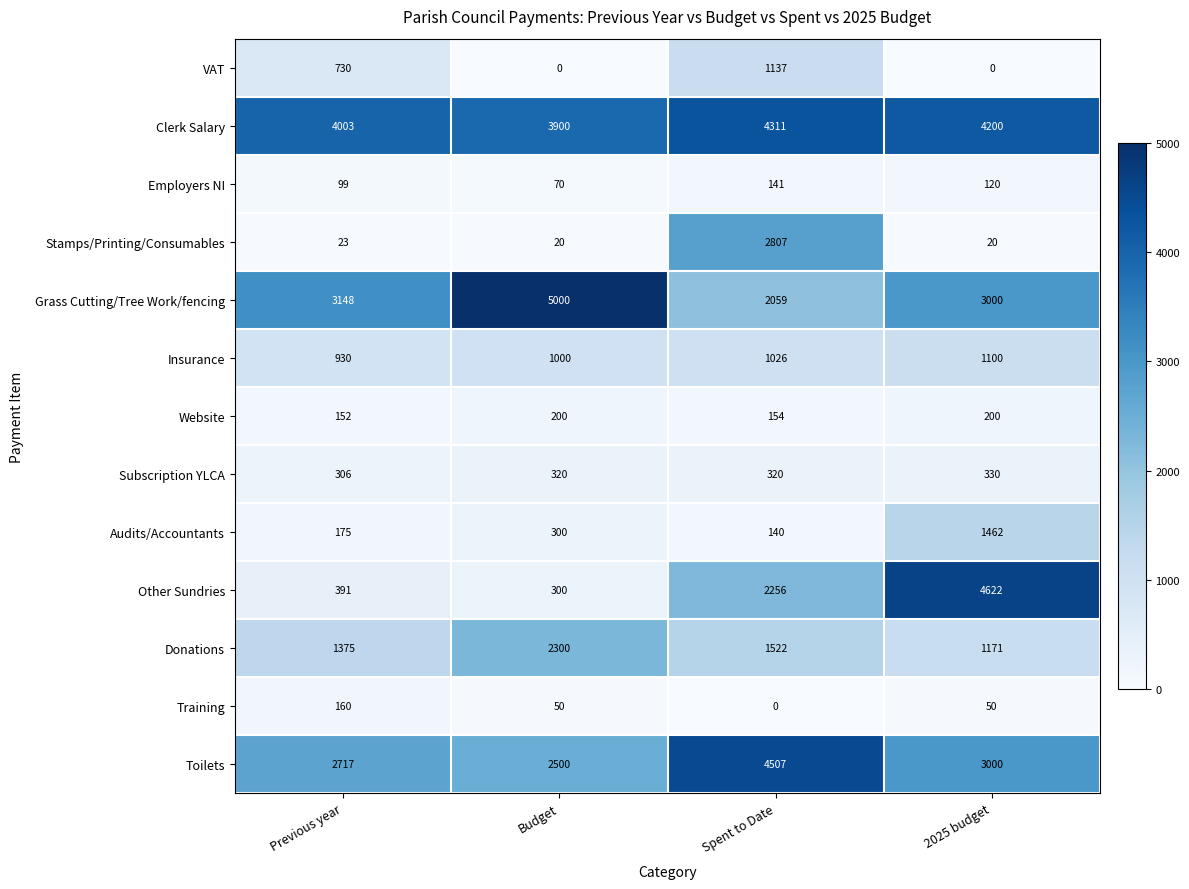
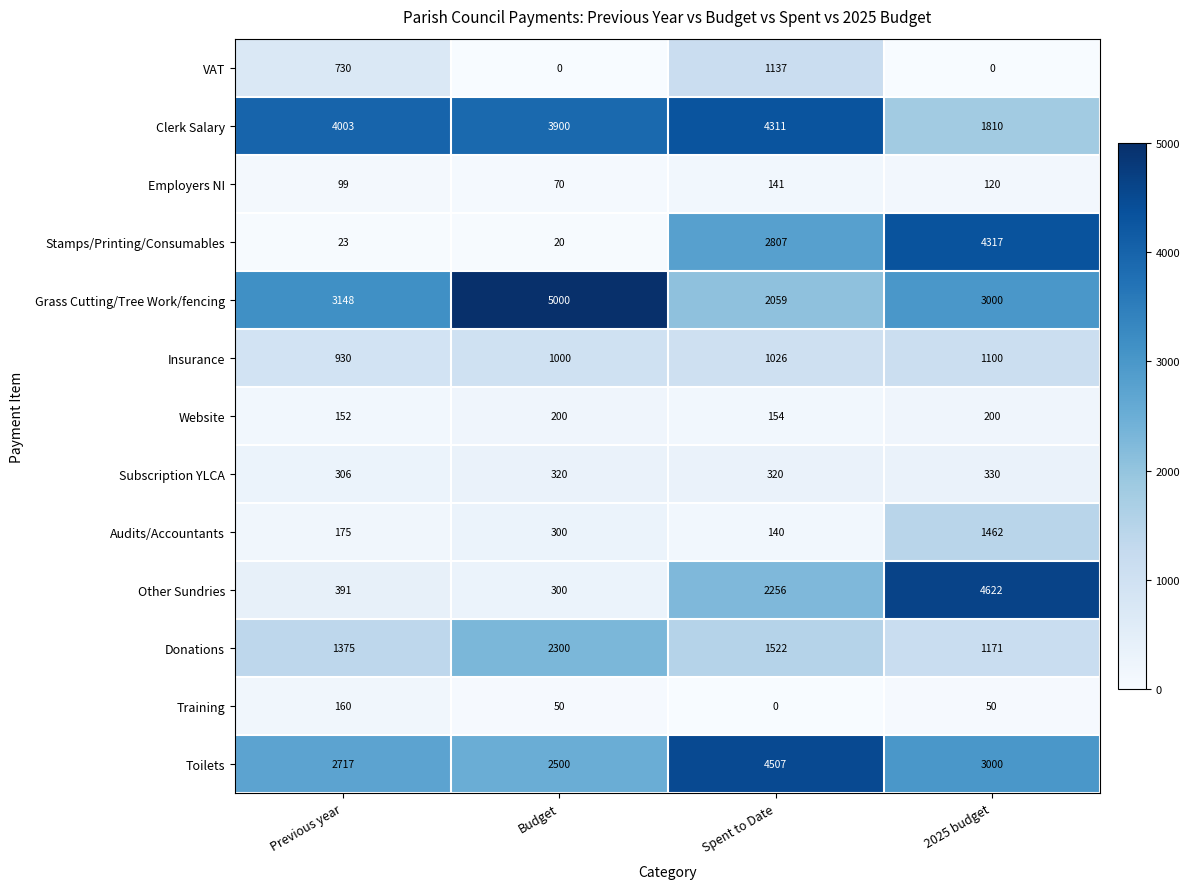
  {
    "VAT": {
      "Previous year": 730,
      "Budget": 0,
      "Spent to Date": 1137,
      "2025 budget": 0
    },
    "Clerk Salary": {
      "Previous year": 4003,
      "Budget": 3900,
      "Spent to Date": 4311,
-     "2025 budget": 4200
+     "2025 budget": 1810
    },
    "Employers NI": {
      "Previous year": 99,
      "Budget": 70,
      "Spent to Date": 141,
      "2025 budget": 120
    },
    "Stamps/Printing/Consumables": {
      "Previous year": 23,
      "Budget": 20,
      "Spent to Date": 2807,
-     "2025 budget": 20
+     "2025 budget": 4317
    },
    "Grass Cutting/Tree Work/fencing": {
      "Previous year": 3148,
      "Budget": 5000,
      "Spent to Date": 2059,
      "2025 budget": 3000
    },
    "Insurance": {
      "Previous year": 930,
      "Budget": 1000,
      "Spent to Date": 1026,
      "2025 budget": 1100
    },
    "Website": {
      "Previous year": 152,
      "Budget": 200,
      "Spent to Date": 154,
      "2025 budget": 200
    },
    "Subscription YLCA": {
      "Previous year": 306,
      "Budget": 320,
      "Spent to Date": 320,
      "2025 budget": 330
    },
    "Audits/Accountants": {
      "Previous year": 175,
      "Budget": 300,
      "Spent to Date": 140,
      "2025 budget": 1462
    },
    "Other Sundries": {
      "Previous year": 391,
      "Budget": 300,
      "Spent to Date": 2256,
      "2025 budget": 4622
    },
    "Donations": {
      "Previous year": 1375,
      "Budget": 2300,
      "Spent to Date": 1522,
      "2025 budget": 1171
    },
    "Training": {
      "Previous year": 160,
      "Budget": 50,
      "Spent to Date": 0,
      "2025 budget": 50
    },
    "Toilets": {
      "Previous year": 2717,
      "Budget": 2500,
      "Spent to Date": 4507,
      "2025 budget": 3000
    }
  }
